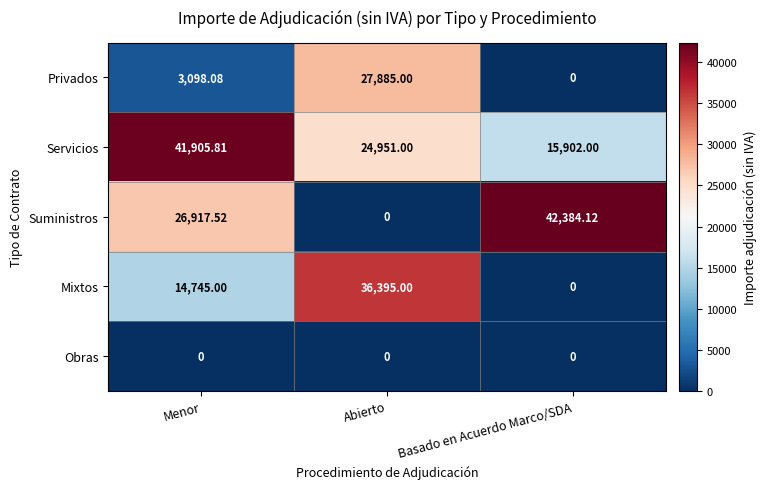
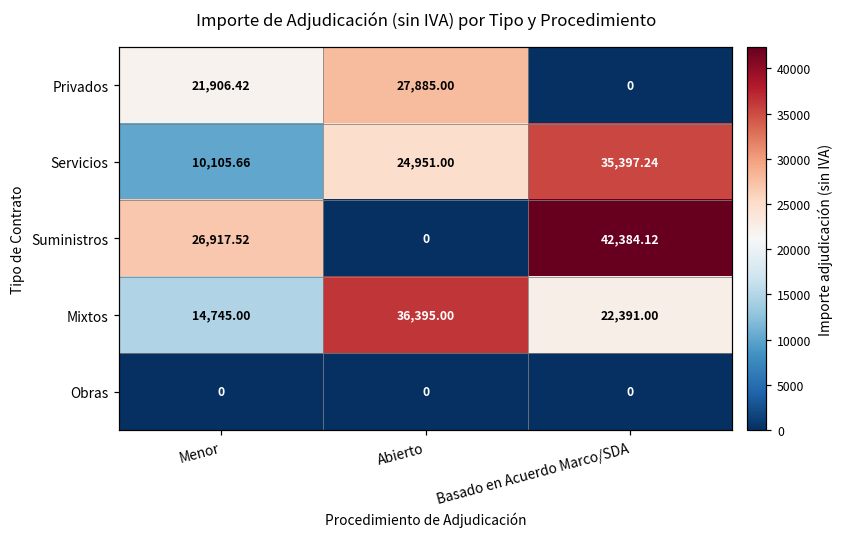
  {
    "Privados": {
-     "Menor": "3,098.08",
+     "Menor": "21,906.42",
      "Abierto": "27,885.00",
      "Basado en Acuerdo Marco/SDA": "0"
    },
    "Servicios": {
-     "Menor": "41,905.81",
+     "Menor": "10,105.66",
      "Abierto": "24,951.00",
-     "Basado en Acuerdo Marco/SDA": "15,902.00"
+     "Basado en Acuerdo Marco/SDA": "35,397.24"
    },
    "Suministros": {
      "Menor": "26,917.52",
      "Abierto": "0",
      "Basado en Acuerdo Marco/SDA": "42,384.12"
    },
    "Mixtos": {
      "Menor": "14,745.00",
      "Abierto": "36,395.00",
-     "Basado en Acuerdo Marco/SDA": "0"
+     "Basado en Acuerdo Marco/SDA": "22,391.00"
    },
    "Obras": {
      "Menor": "0",
      "Abierto": "0",
      "Basado en Acuerdo Marco/SDA": "0"
    }
  }
